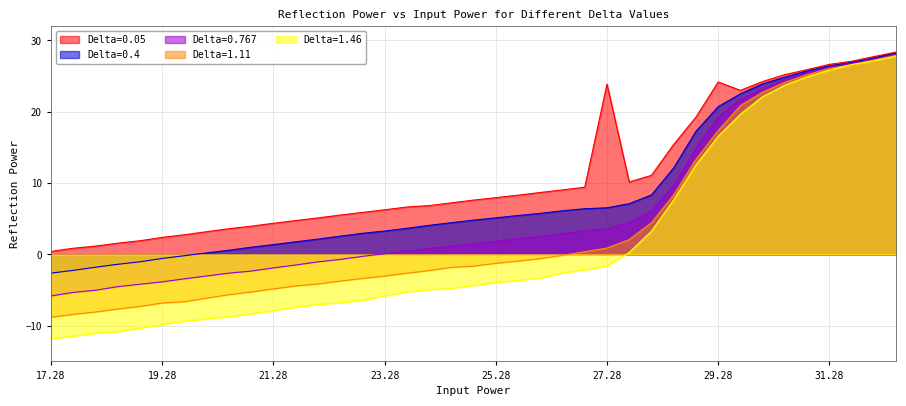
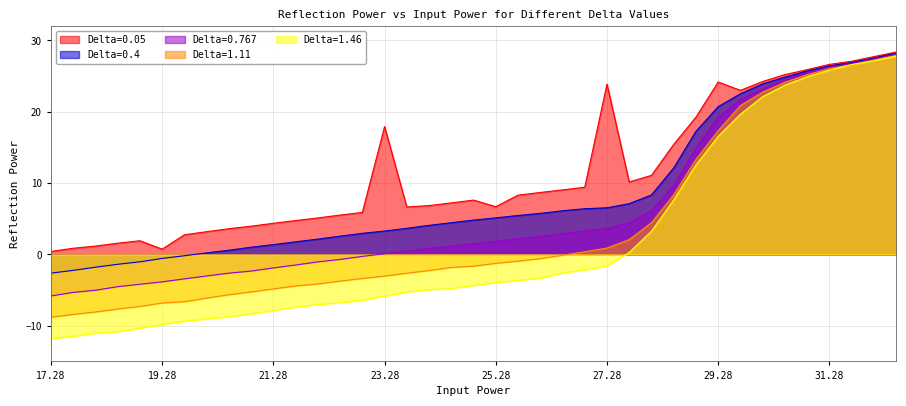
  {
    "Delta=0.05": {
      "17.28": 0,
-     "19.28": 2,
+     "19.28": 1,
      "21.28": 4,
-     "23.28": 6,
-     "25.28": 8,
+     "23.28": 18,
+     "25.28": 7,
      "27.28": 24,
      "29.28": 24
    }
  }
